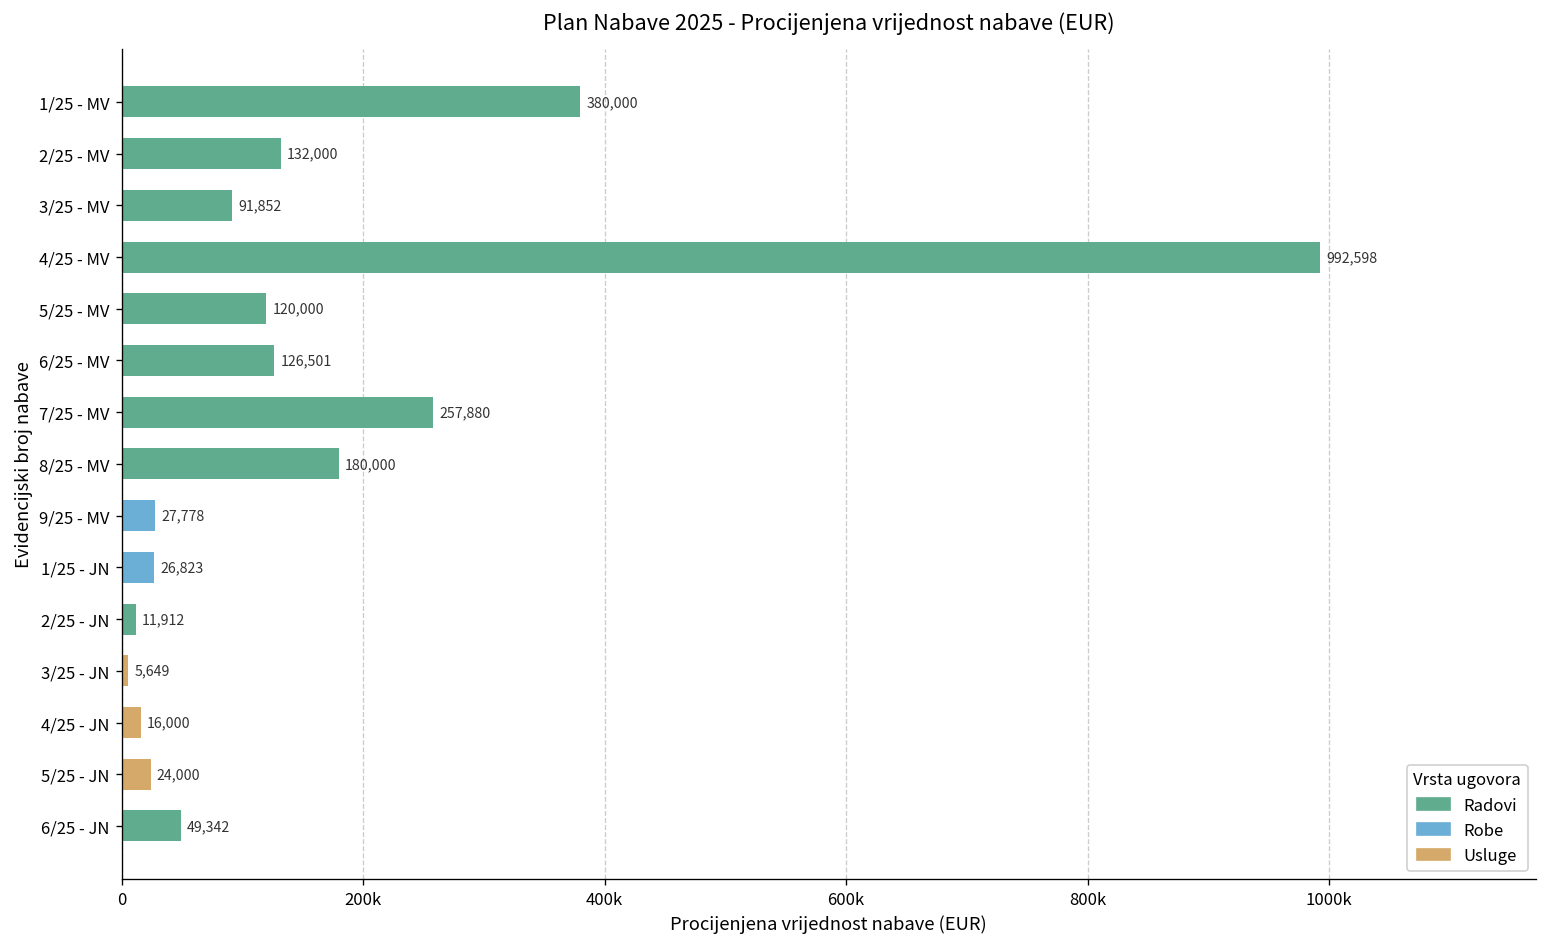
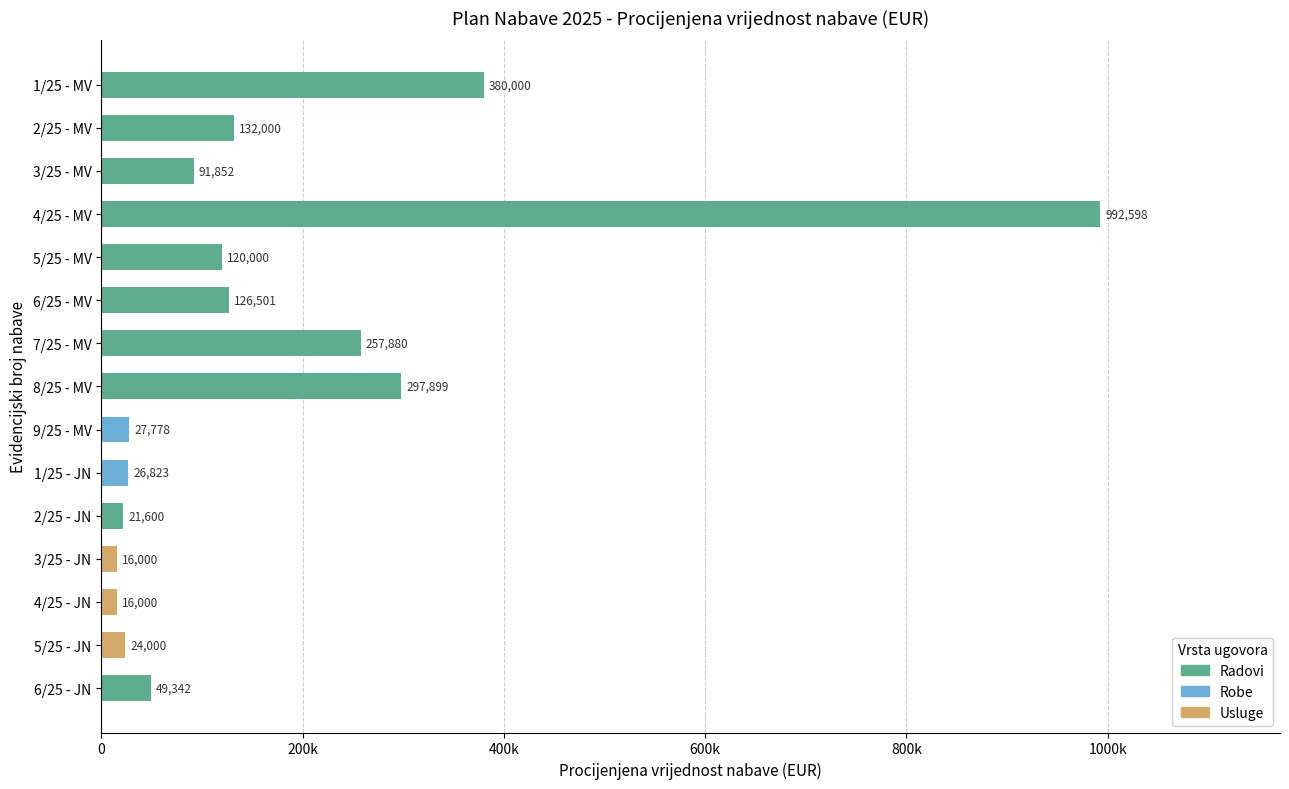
  {
    "Radovi": {
      "1/25 - MV": "380,000",
      "2/25 - MV": "132,000",
      "3/25 - MV": "91,852",
      "4/25 - MV": "992,598",
      "5/25 - MV": "120,000",
      "6/25 - MV": "126,501",
      "7/25 - MV": "257,880",
-     "8/25 - MV": "180,000",
-     "2/25 - JN": "11,912",
+     "8/25 - MV": "297,899",
+     "2/25 - JN": "21,600",
      "6/25 - JN": "49,342"
    },
    "Robe": {
      "9/25 - MV": "27,778",
      "1/25 - JN": "26,823"
    },
    "Usluge": {
-     "3/25 - JN": "5,649",
+     "3/25 - JN": "16,000",
      "4/25 - JN": "16,000",
      "5/25 - JN": "24,000"
    }
  }
